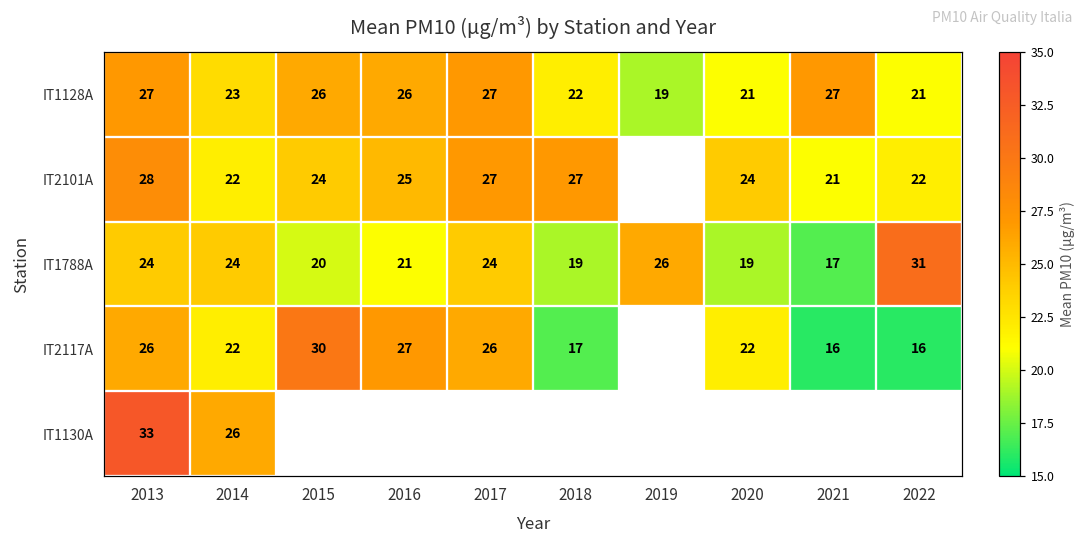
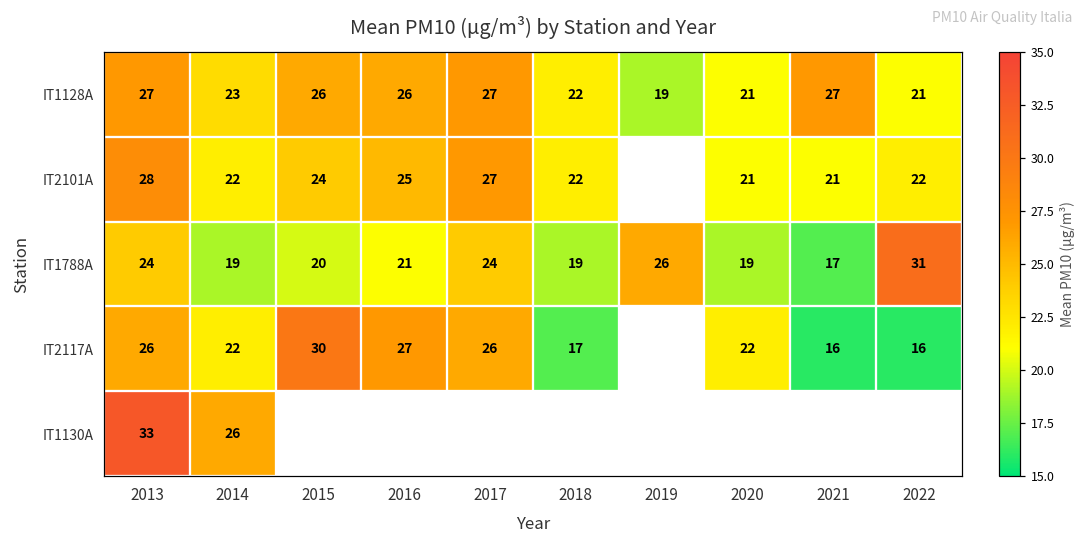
  {
    "IT1128A": {
      "2013": 27,
      "2014": 23,
      "2015": 26,
      "2016": 26,
      "2017": 27,
      "2018": 22,
      "2019": 19,
      "2020": 21,
      "2021": 27,
      "2022": 21
    },
    "IT2101A": {
      "2013": 28,
      "2014": 22,
      "2015": 24,
      "2016": 25,
      "2017": 27,
-     "2018": 27,
-     "2020": 24,
+     "2018": 22,
+     "2020": 21,
      "2021": 21,
      "2022": 22
    },
    "IT1788A": {
      "2013": 24,
-     "2014": 24,
+     "2014": 19,
      "2015": 20,
      "2016": 21,
      "2017": 24,
      "2018": 19,
      "2019": 26,
      "2020": 19,
      "2021": 17,
      "2022": 31
    },
    "IT2117A": {
      "2013": 26,
      "2014": 22,
      "2015": 30,
      "2016": 27,
      "2017": 26,
      "2018": 17,
      "2020": 22,
      "2021": 16,
      "2022": 16
    },
    "IT1130A": {
      "2013": 33,
      "2014": 26
    }
  }
